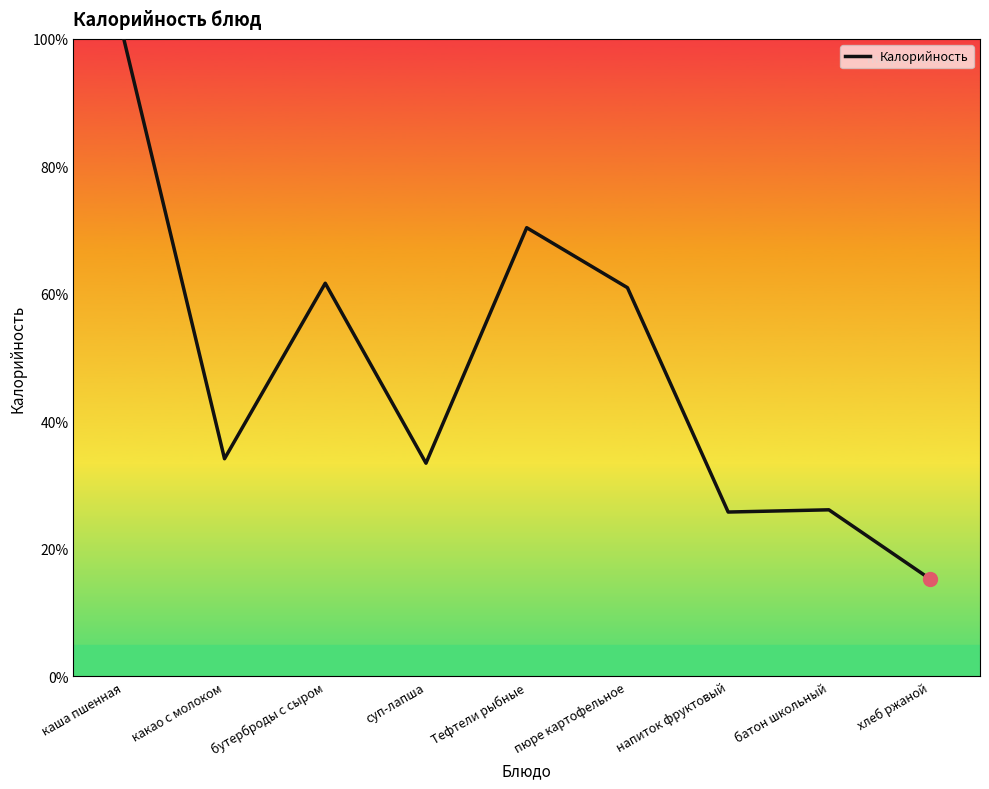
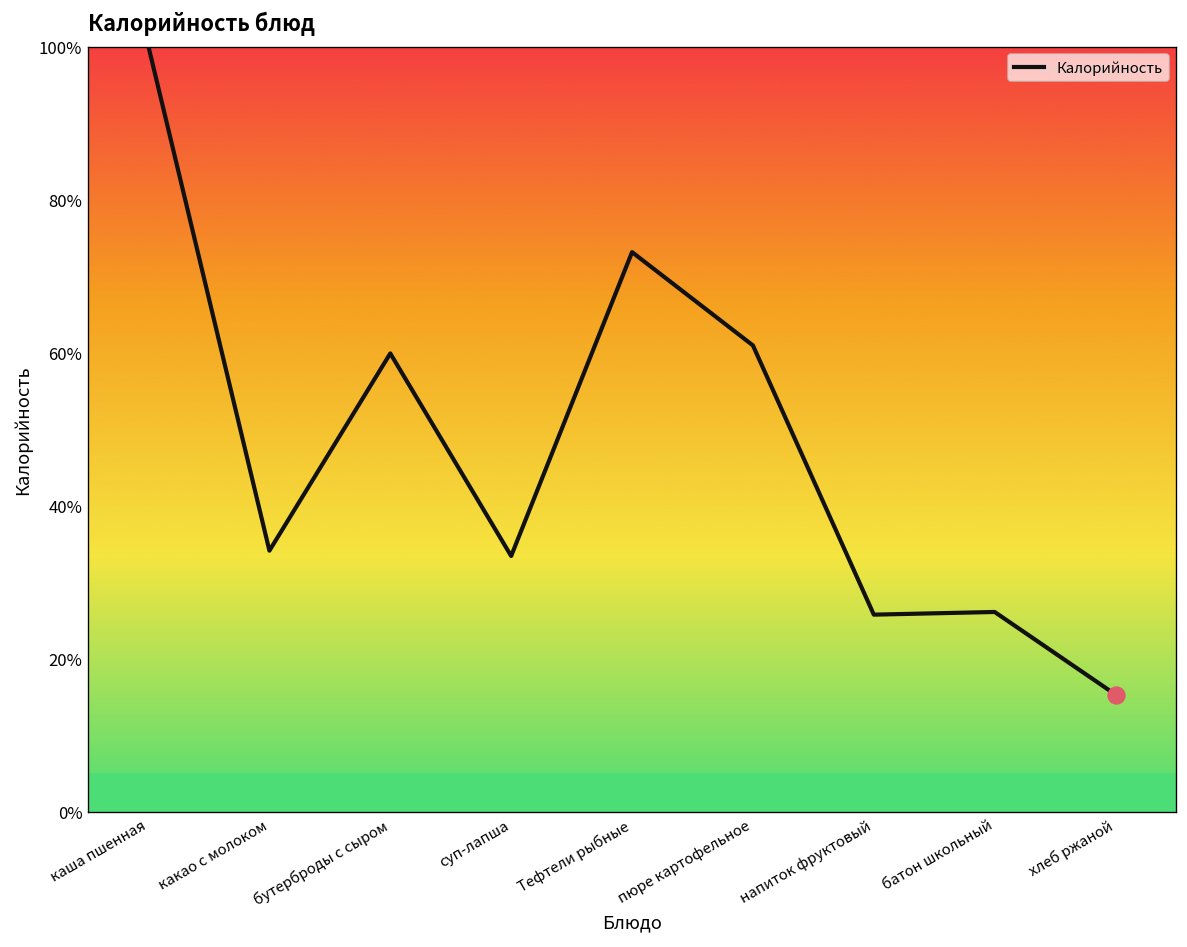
  {
    "Калорийность": {
      "каша пшенная": "100%",
      "какао с молоком": "34%",
-     "бутерброды с сыром": "62%",
+     "бутерброды с сыром": "60%",
      "суп-лапша": "33%",
-     "Тефтели рыбные": "70%",
+     "Тефтели рыбные": "73%",
      "пюре картофельное": "61%",
      "напиток фруктовый": "26%",
      "батон школьный": "26%"
    }
  }
